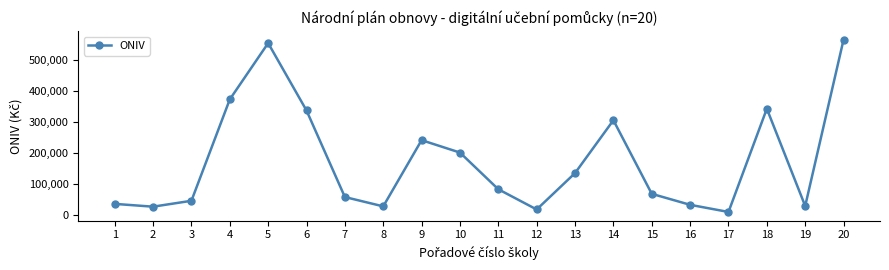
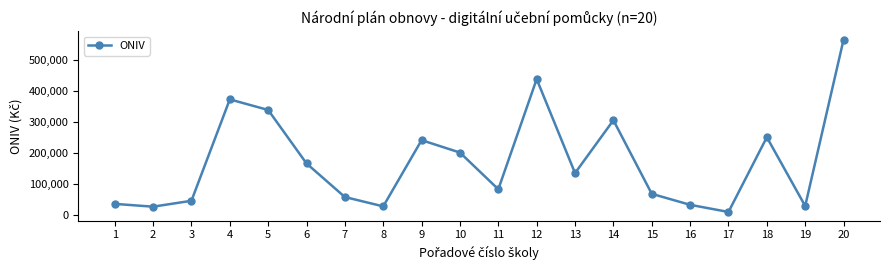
  {
    "1": "40,000",
    "2": "30,000",
    "3": "50,000",
    "4": "370,000",
-   "5": "550,000",
-   "6": "340,000",
+   "5": "340,000",
+   "6": "170,000",
    "7": "60,000",
    "8": "30,000",
    "9": "240,000",
    "10": "200,000",
    "11": "80,000",
-   "12": "20,000",
+   "12": "440,000",
    "13": "140,000",
    "14": "310,000",
    "15": "70,000",
    "16": "30,000",
    "17": "10,000",
-   "18": "340,000",
+   "18": "250,000",
    "19": "30,000",
    "20": "570,000"
  }
